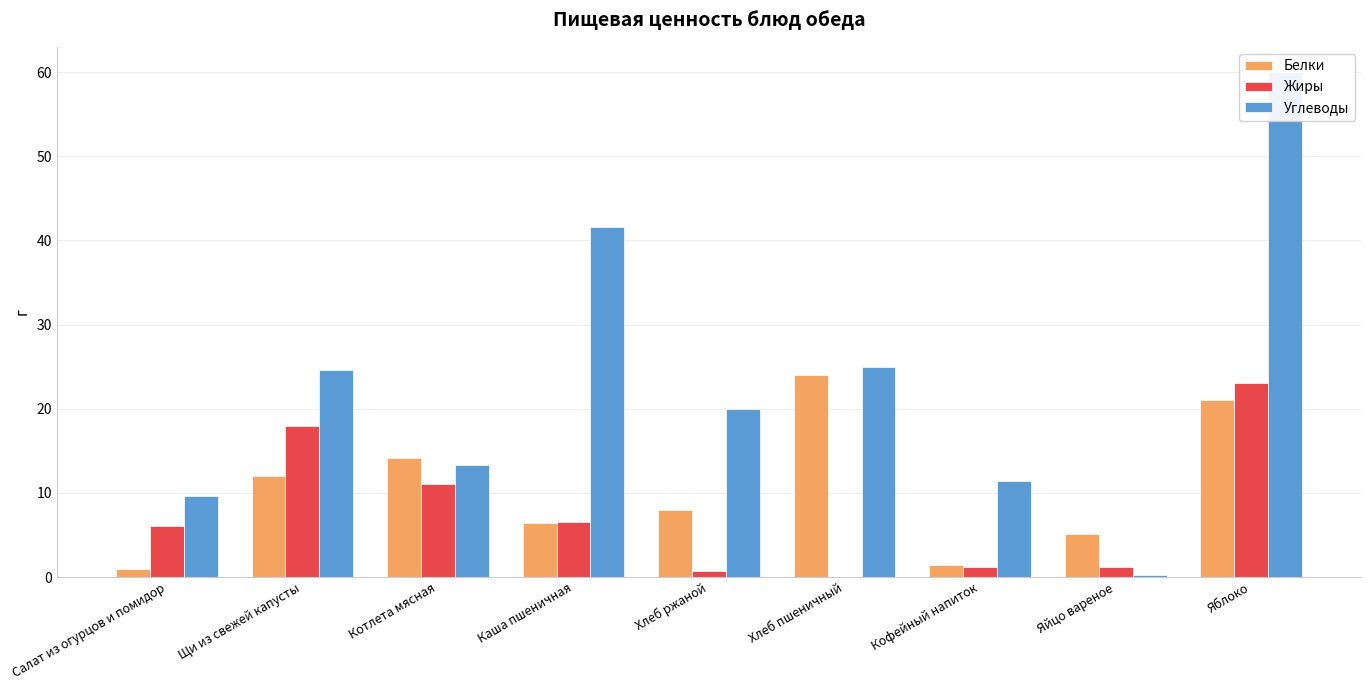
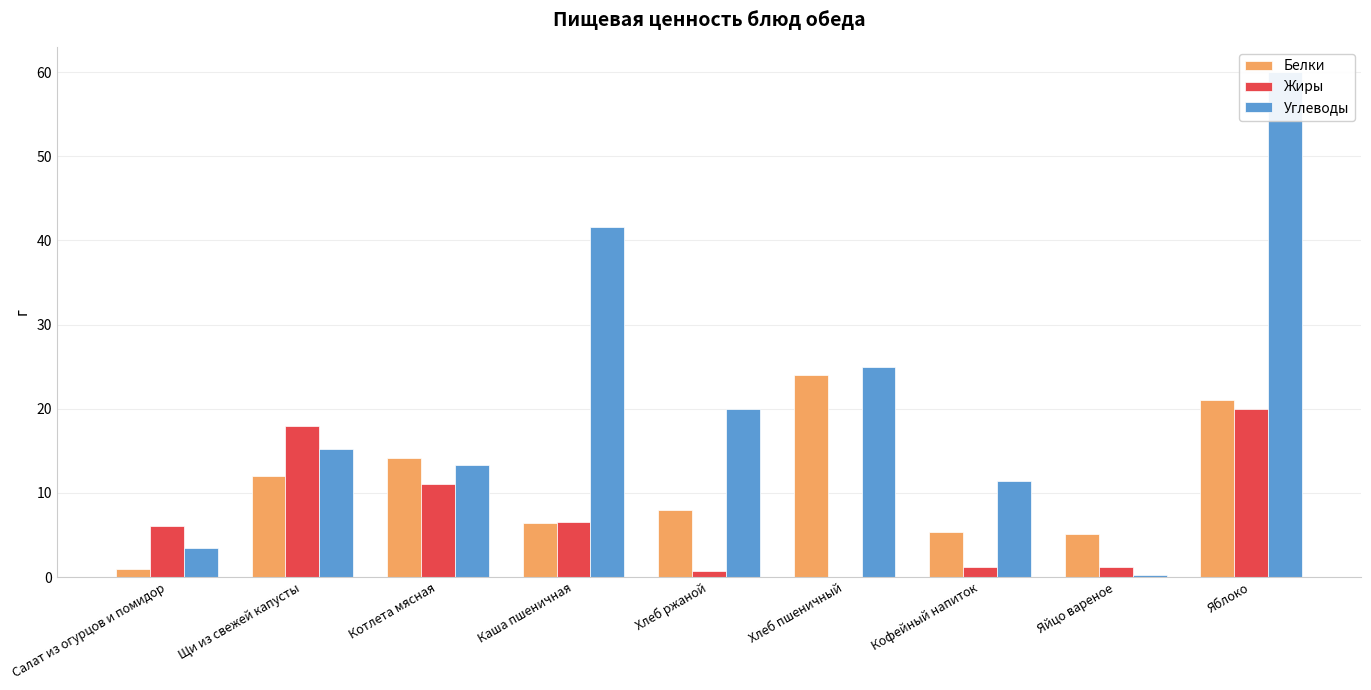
  {
    "Белки": {
      "Салат из огурцов и помидор": 1,
      "Щи из свежей капусты": 12,
      "Котлета мясная": 14,
      "Каша пшеничная": 6,
      "Хлеб ржаной": 8,
      "Хлеб пшеничный": 24,
-     "Кофейный напиток": 1,
+     "Кофейный напиток": 5,
      "Яйцо вареное": 5,
      "Яблоко": 21
    },
    "Жиры": {
      "Салат из огурцов и помидор": 6,
      "Щи из свежей капусты": 18,
      "Котлета мясная": 11,
      "Каша пшеничная": 7,
      "Хлеб ржаной": 1,
      "Хлеб пшеничный": 0,
      "Кофейный напиток": 1,
      "Яйцо вареное": 1,
-     "Яблоко": 23
+     "Яблоко": 20
    },
    "Углеводы": {
-     "Салат из огурцов и помидор": 10,
-     "Щи из свежей капусты": 25,
+     "Салат из огурцов и помидор": 4,
+     "Щи из свежей капусты": 15,
      "Котлета мясная": 13,
      "Каша пшеничная": 42,
      "Хлеб ржаной": 20,
      "Хлеб пшеничный": 25,
      "Кофейный напиток": 11,
      "Яйцо вареное": 0
    }
  }
